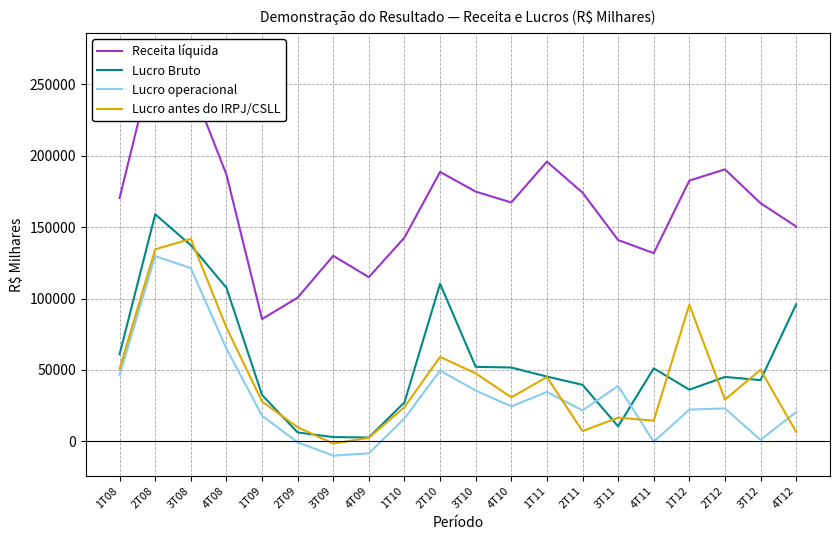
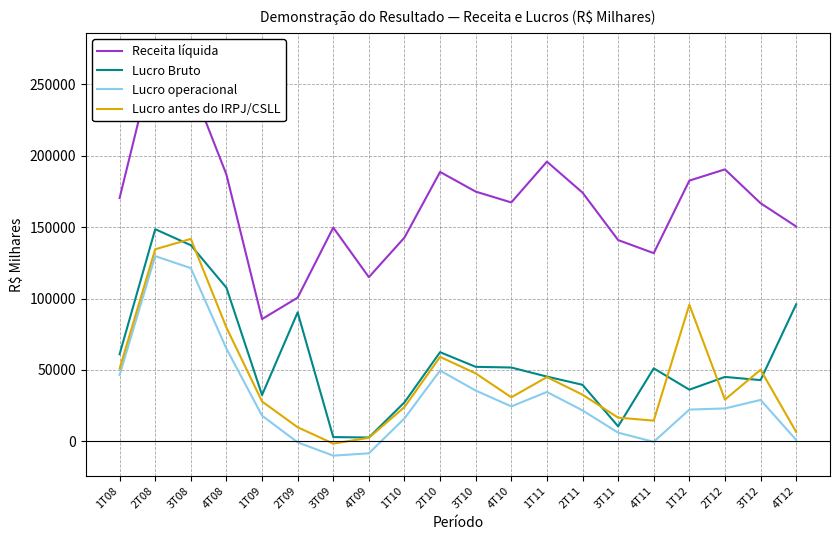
  {
    "Receita líquida": {
      "1T08": 170000,
      "4T08": 187000,
      "1T09": 86000,
      "2T09": 101000,
-     "3T09": 130000,
+     "3T09": 150000,
      "4T09": 115000,
      "1T10": 143000,
      "2T10": 189000,
      "3T10": 175000,
      "4T10": 167000,
      "1T11": 196000,
      "2T11": 174000,
      "3T11": 141000,
      "4T11": 132000,
      "1T12": 182000,
      "2T12": 190000,
      "3T12": 167000,
      "4T12": 150000
    },
    "Lucro Bruto": {
      "1T08": 61000,
-     "2T08": 159000,
+     "2T08": 148000,
      "3T08": 137000,
      "4T08": 108000,
      "1T09": 32000,
-     "2T09": 6000,
+     "2T09": 90000,
      "3T09": 3000,
      "1T10": 27000,
-     "2T10": 110000,
+     "2T10": 62000,
      "3T10": 52000,
      "4T10": 52000,
      "2T11": 40000,
      "3T11": 11000,
      "4T11": 51000,
      "1T12": 36000,
      "2T12": 45000,
      "3T12": 43000,
      "4T12": 96000
    },
    "Lucro operacional": {
      "1T08": 46000,
      "2T08": 130000,
      "3T08": 121000,
      "4T08": 65000,
      "1T09": 18000,
      "2T09": -1000,
      "3T09": -10000,
      "4T09": -8000,
      "1T10": 16000,
      "2T10": 50000,
      "3T10": 36000,
      "4T10": 25000,
      "1T11": 35000,
      "2T11": 22000,
-     "3T11": 39000,
+     "3T11": 6000,
      "4T11": 0,
      "1T12": 22000,
      "2T12": 23000,
-     "3T12": 1000,
-     "4T12": 21000
+     "3T12": 29000,
+     "4T12": 1000
    },
    "Lucro antes do IRPJ/CSLL": {
      "1T08": 51000,
      "2T08": 134000,
      "3T08": 142000,
      "4T08": 80000,
      "1T09": 28000,
      "2T09": 10000,
      "3T09": -1000,
      "1T10": 24000,
      "2T10": 59000,
      "3T10": 48000,
      "4T10": 31000,
-     "2T11": 7000,
+     "2T11": 33000,
      "3T11": 17000,
      "4T11": 15000,
      "1T12": 96000,
      "2T12": 29000,
      "3T12": 50000,
      "4T12": 7000
    }
  }
